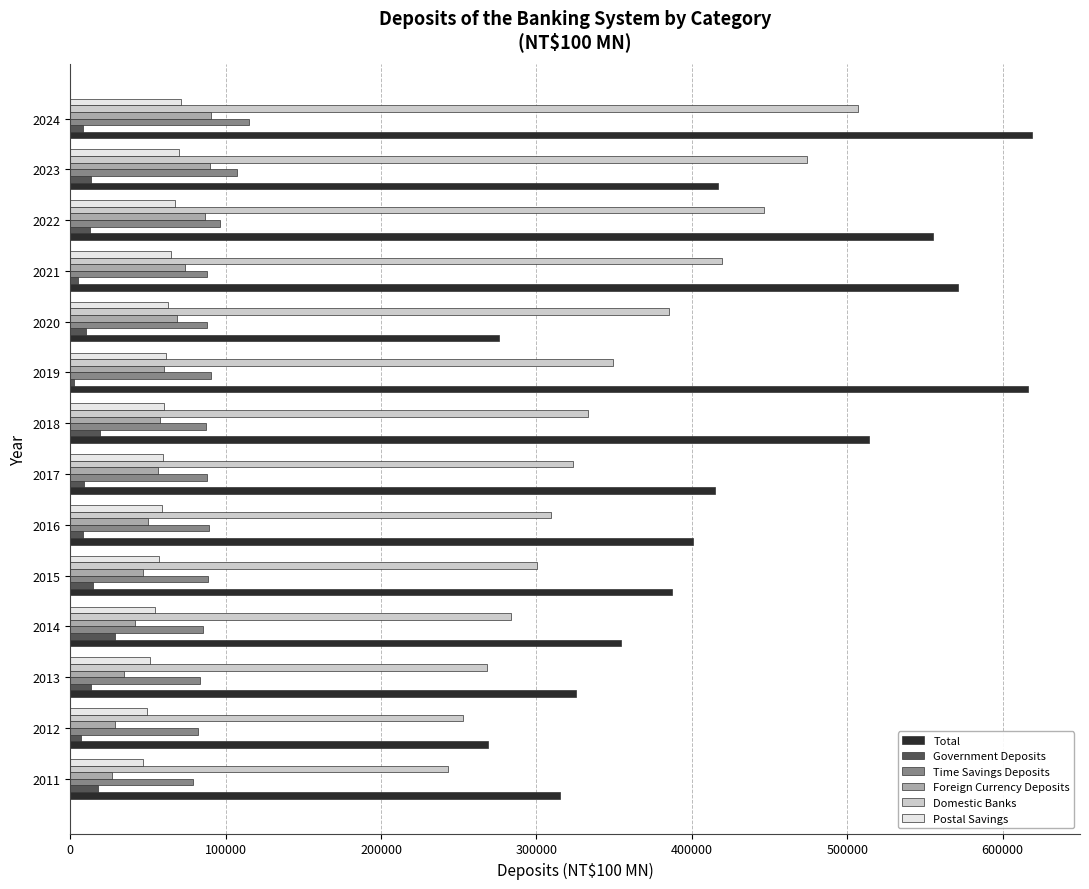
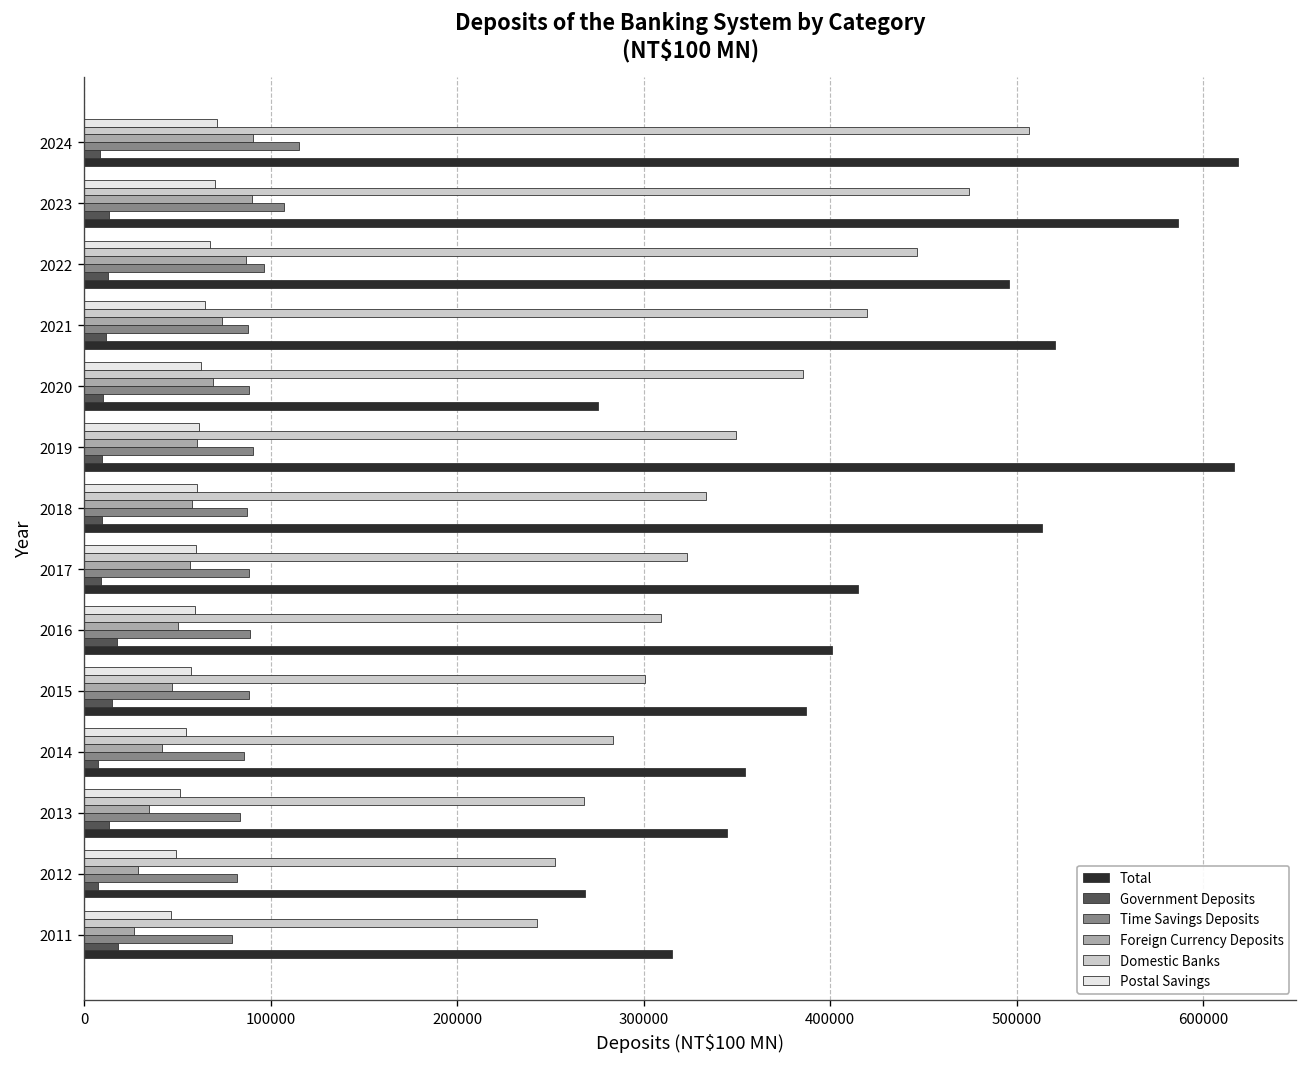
  {
    "Total": {
      "2024": 619000,
-     "2023": 417000,
-     "2022": 555000,
-     "2021": 571000,
+     "2023": 587000,
+     "2022": 496000,
+     "2021": 520000,
      "2020": 276000,
      "2019": 617000,
      "2018": 514000,
      "2017": 415000,
      "2016": 401000,
      "2015": 387000,
      "2014": 355000,
-     "2013": 326000,
+     "2013": 345000,
      "2012": 269000,
      "2011": 315000
    },
    "Government Deposits": {
      "2024": 8000,
      "2023": 13000,
      "2022": 13000,
-     "2021": 5000,
+     "2021": 12000,
      "2020": 10000,
-     "2019": 3000,
-     "2018": 19000,
+     "2019": 10000,
+     "2018": 9000,
      "2017": 9000,
-     "2016": 8000,
+     "2016": 18000,
      "2015": 15000,
-     "2014": 29000,
+     "2014": 7000,
      "2013": 13000,
      "2012": 7000,
      "2011": 18000
    }
  }
